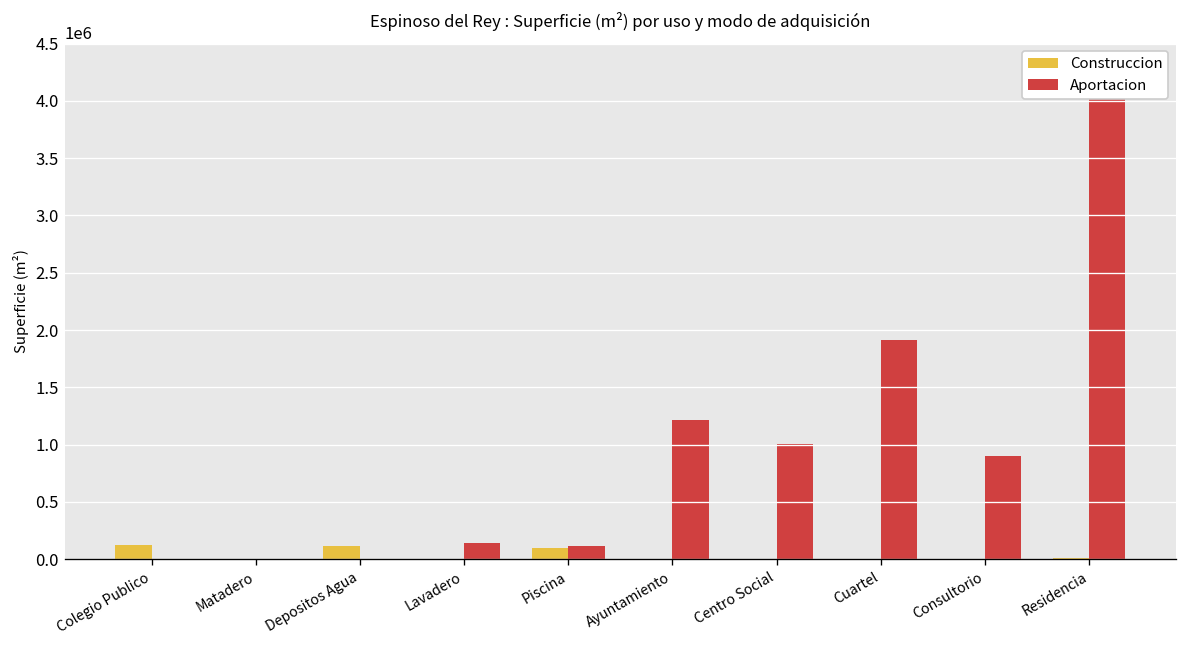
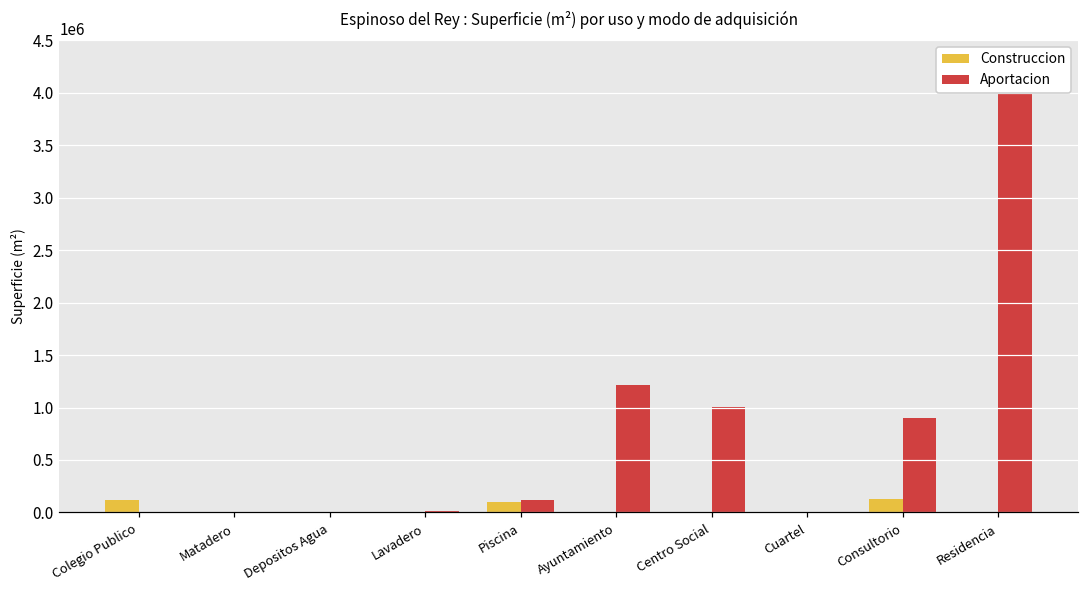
  {
    "Construccion": {
      "Colegio Publico": 100000,
-     "Depositos Agua": 100000,
+     "Depositos Agua": 0,
      "Piscina": 100000,
-     "Consultorio": 0
+     "Consultorio": 100000
    },
    "Aportacion": {
-     "Lavadero": 100000,
+     "Lavadero": 0,
      "Piscina": 100000,
      "Ayuntamiento": 1200000,
      "Centro Social": 1000000,
-     "Cuartel": 1900000,
+     "Cuartel": 0,
      "Consultorio": 900000
    }
  }
